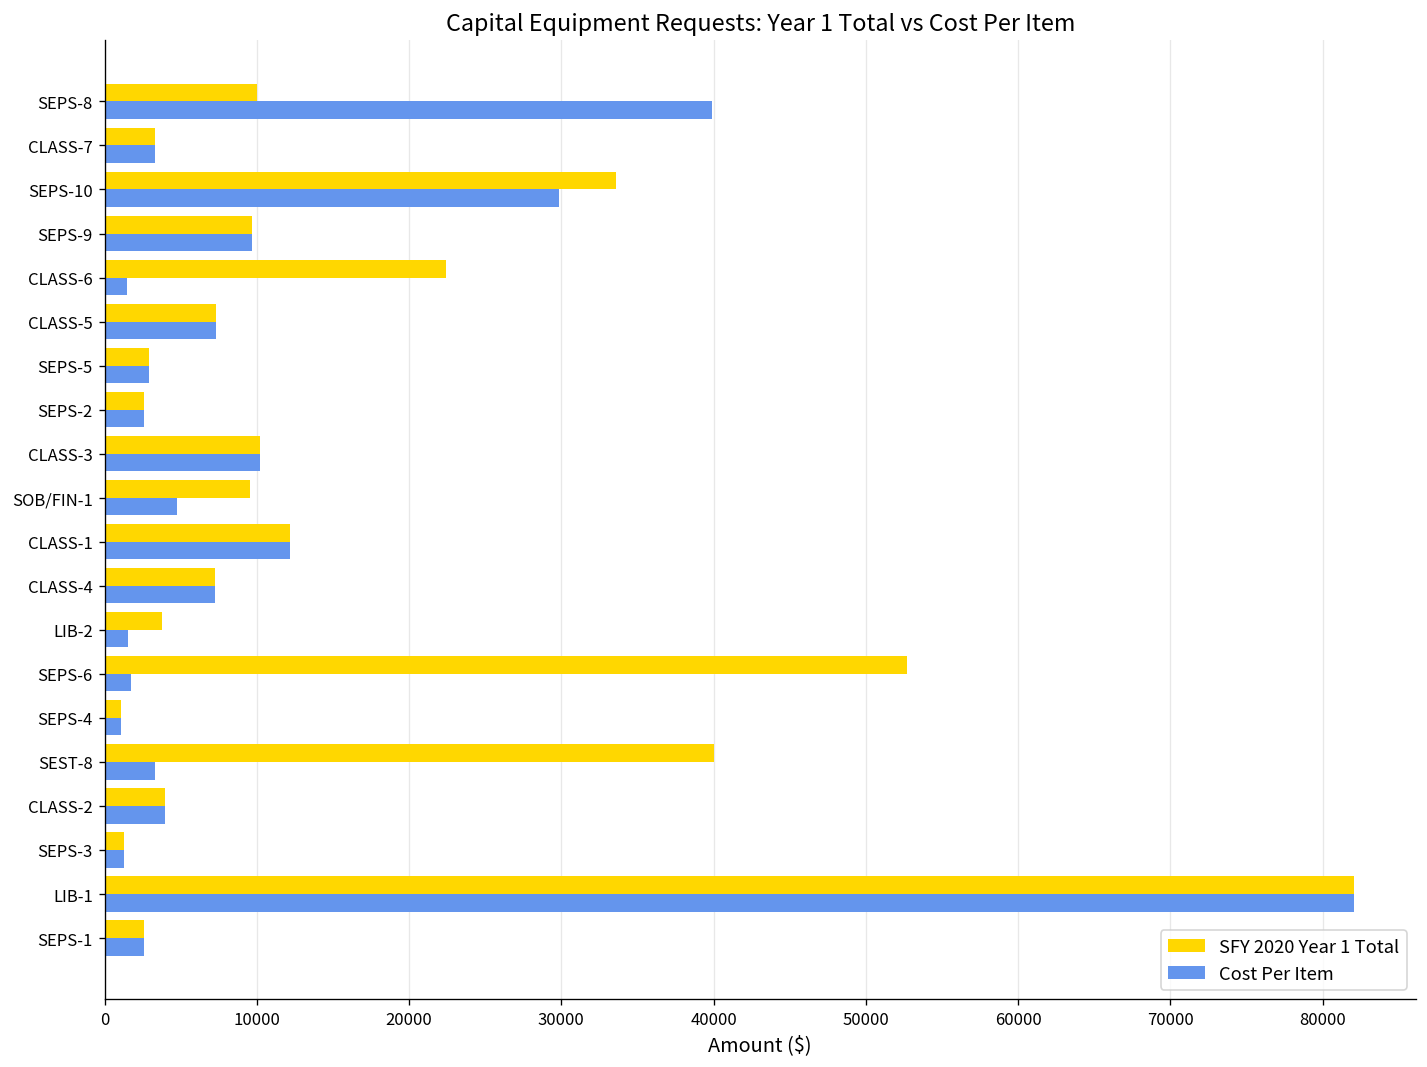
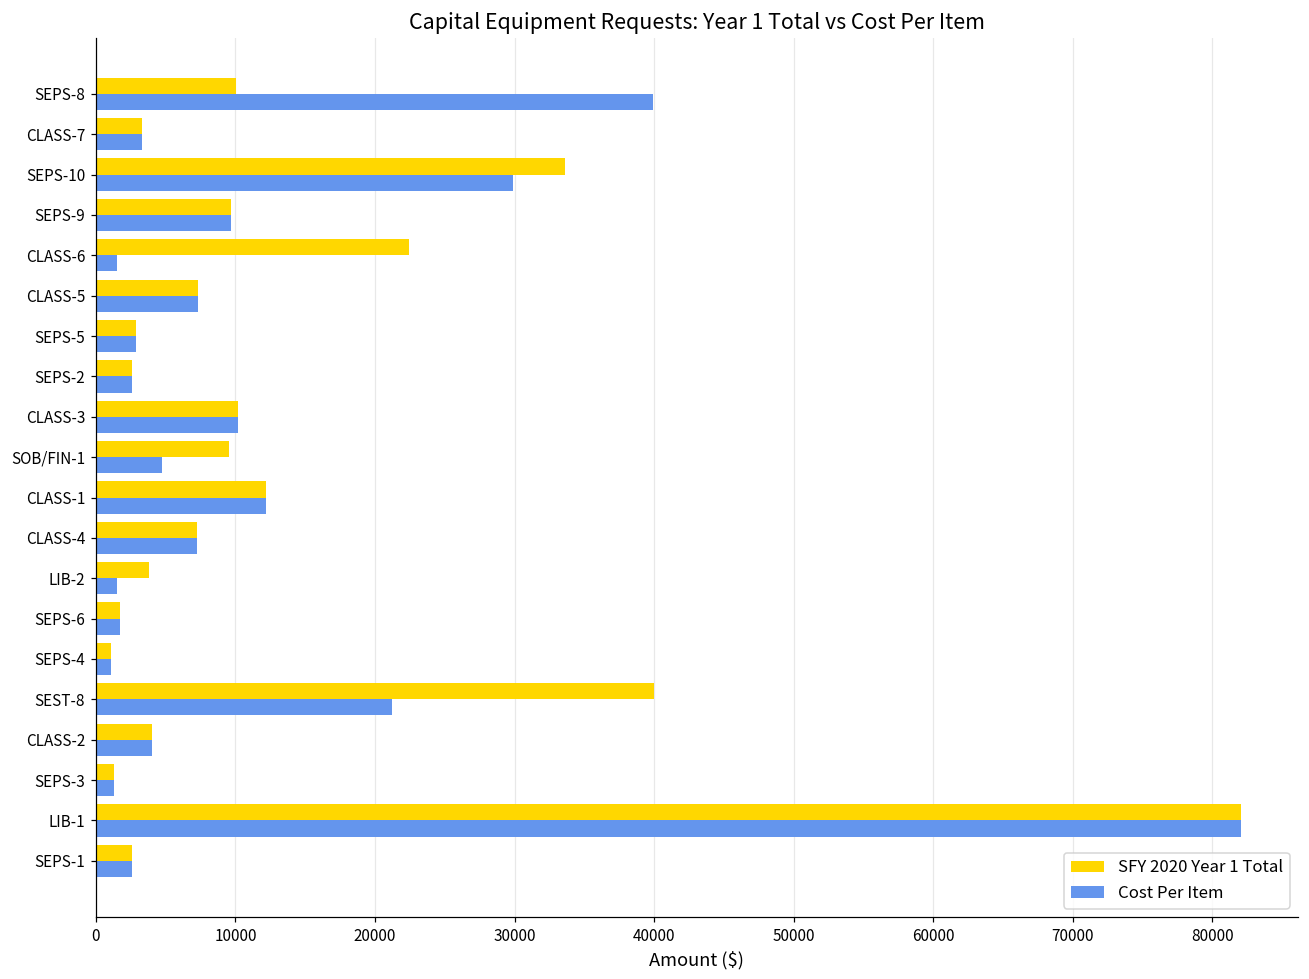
  {
    "SFY 2020 Year 1 Total": {
      "SEPS-8": 10000,
      "CLASS-7": 3300,
      "SEPS-10": 33600,
      "SEPS-9": 9700,
      "CLASS-6": 22400,
      "CLASS-5": 7300,
      "SEPS-5": 2900,
      "SEPS-2": 2600,
      "CLASS-3": 10200,
      "SOB/FIN-1": 9500,
      "CLASS-1": 12200,
      "CLASS-4": 7300,
      "LIB-2": 3800,
-     "SEPS-6": 52700,
+     "SEPS-6": 1800,
      "SEPS-4": 1100,
      "SEST-8": 40000,
      "CLASS-2": 4000,
      "SEPS-3": 1300,
      "LIB-1": 82000,
      "SEPS-1": 2600
    },
    "Cost Per Item": {
      "SEPS-8": 39900,
      "CLASS-7": 3300,
      "SEPS-10": 29900,
      "SEPS-9": 9700,
      "CLASS-6": 1500,
      "CLASS-5": 7300,
      "SEPS-5": 2900,
      "SEPS-2": 2600,
      "CLASS-3": 10200,
      "SOB/FIN-1": 4800,
      "CLASS-1": 12200,
      "CLASS-4": 7300,
      "LIB-2": 1500,
      "SEPS-6": 1800,
      "SEPS-4": 1100,
-     "SEST-8": 3300,
+     "SEST-8": 21300,
      "CLASS-2": 4000,
      "SEPS-3": 1300,
      "LIB-1": 82000,
      "SEPS-1": 2600
    }
  }
